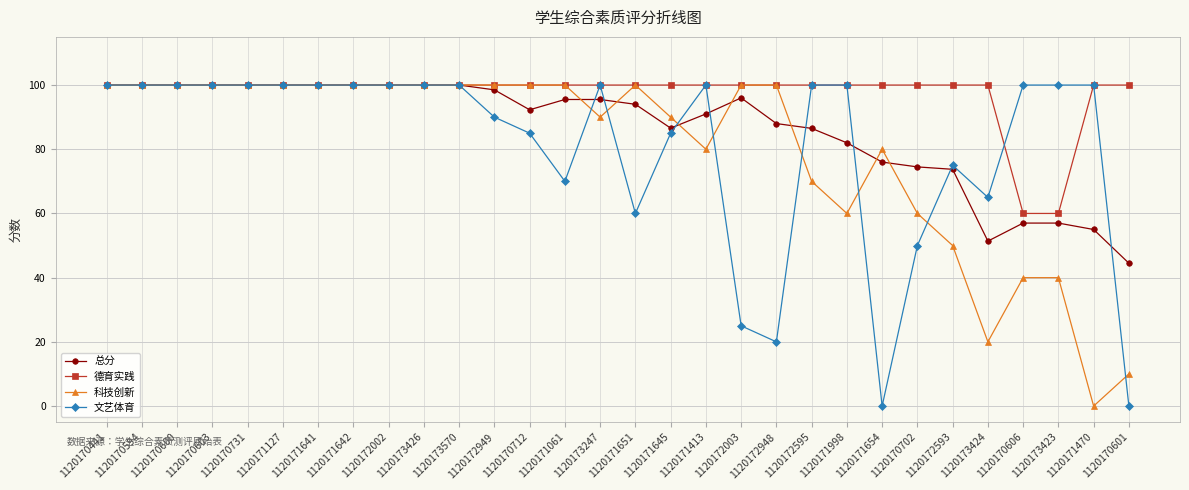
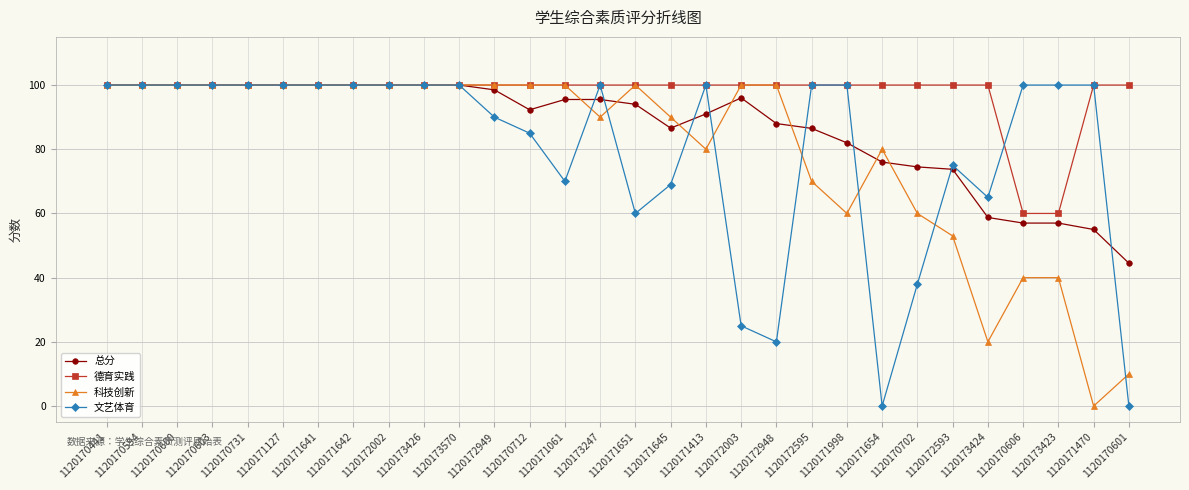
  {
    "总分": {
      "1120172949": 99,
      "1120170712": 92,
      "1120171061": 96,
      "1120173247": 96,
      "1120171651": 94,
      "1120171645": 87,
      "1120171413": 91,
      "1120172003": 96,
      "1120172948": 88,
      "1120172595": 87,
      "1120171998": 82,
      "1120171654": 76,
      "1120170702": 75,
      "1120172593": 74,
-     "1120173424": 51,
+     "1120173424": 59,
      "1120170606": 57,
      "1120173423": 57,
      "1120171470": 55,
      "1120170601": 45
    },
    "德育实践": {
      "1120171645": 100,
      "1120171654": 100,
      "1120170702": 100,
      "1120172593": 100,
      "1120173424": 100,
      "1120170606": 60,
      "1120173423": 60,
      "1120170601": 100
    },
    "科技创新": {
      "1120173247": 90,
      "1120171645": 90,
      "1120171413": 80,
      "1120172595": 70,
      "1120171998": 60,
      "1120171654": 80,
      "1120170702": 60,
-     "1120172593": 50,
+     "1120172593": 53,
      "1120173424": 20,
      "1120170606": 40,
      "1120173423": 40,
      "1120171470": 0,
      "1120170601": 10
    },
    "文艺体育": {
      "1120172949": 90,
      "1120170712": 85,
      "1120171061": 70,
      "1120171651": 60,
-     "1120171645": 85,
+     "1120171645": 69,
      "1120172003": 25,
      "1120172948": 20,
      "1120171654": 0,
-     "1120170702": 50,
+     "1120170702": 38,
      "1120172593": 75,
      "1120173424": 65,
      "1120170606": 100,
      "1120173423": 100,
      "1120170601": 0
    }
  }
